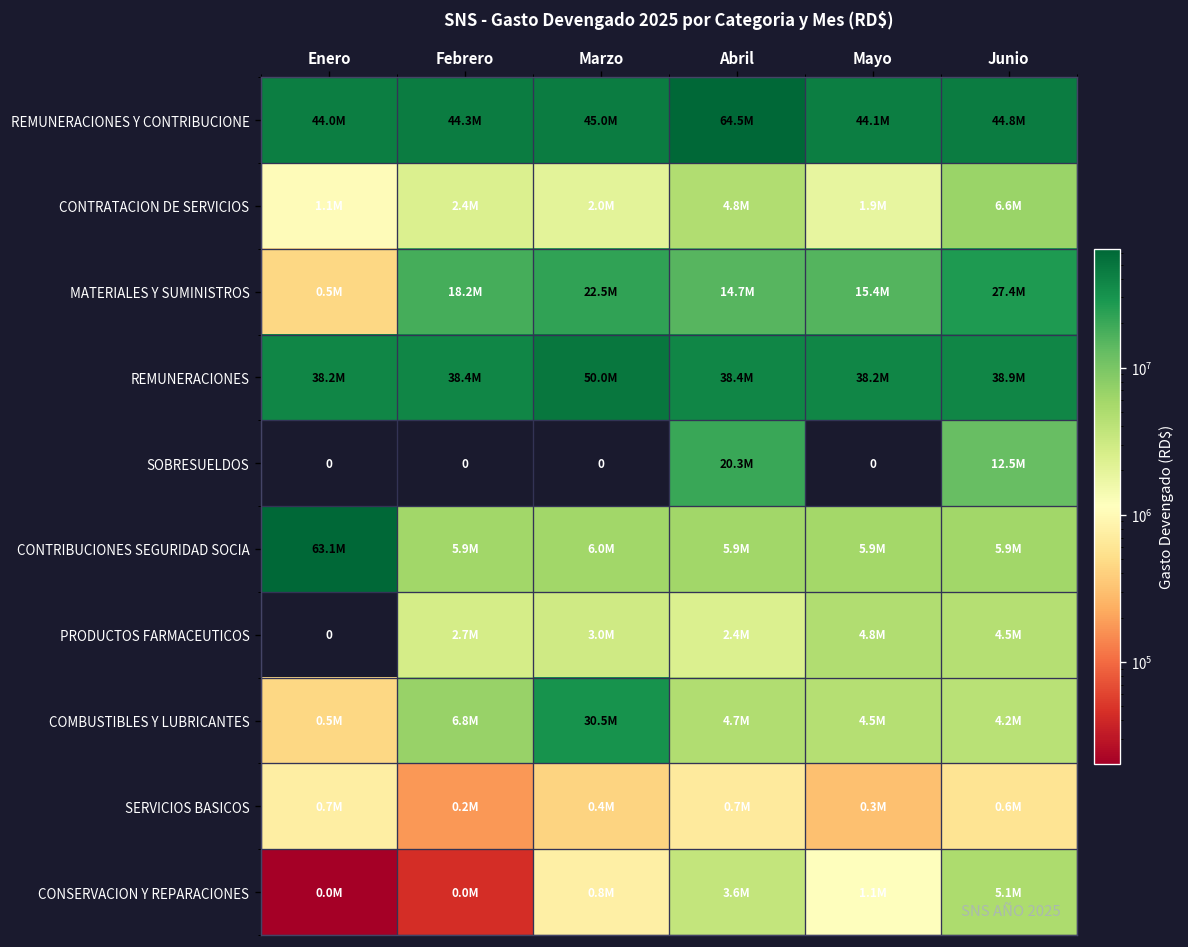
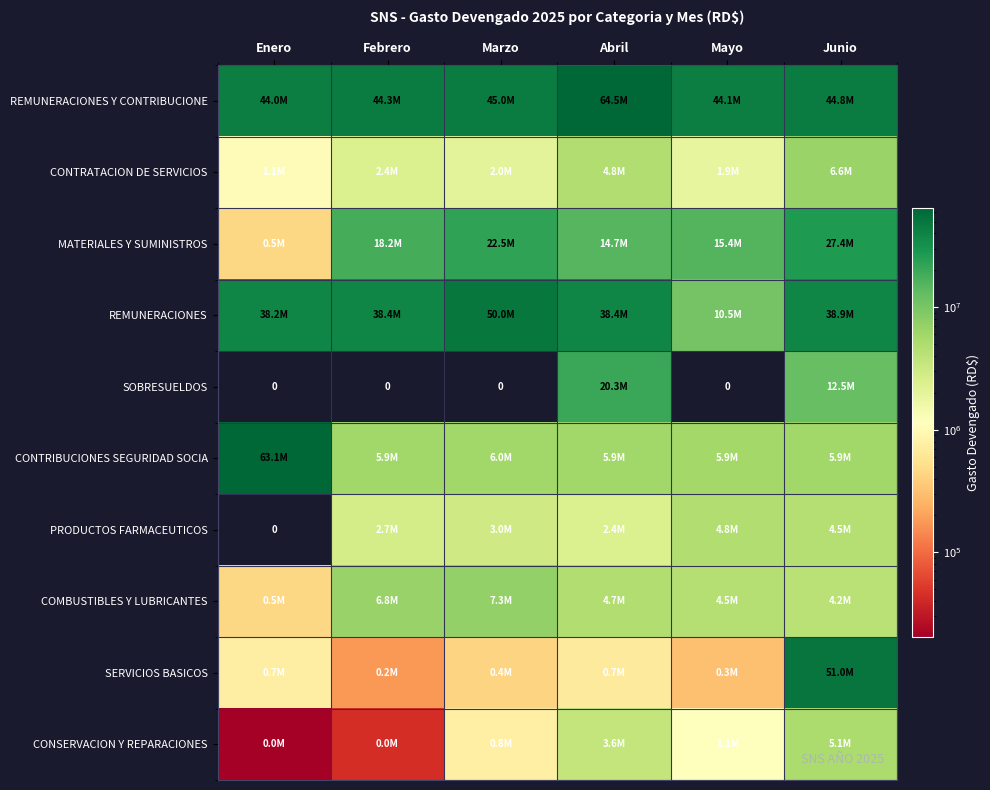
  {
    "REMUNERACIONES Y CONTRIBUCIONE": {
      "Enero": "44.0M",
      "Febrero": "44.3M",
      "Marzo": "45.0M",
      "Abril": "64.5M",
      "Mayo": "44.1M",
      "Junio": "44.8M"
    },
    "CONTRATACION DE SERVICIOS": {
      "Enero": "1.1M",
      "Febrero": "2.4M",
      "Marzo": "2.0M",
      "Abril": "4.8M",
      "Mayo": "1.9M",
      "Junio": "6.6M"
    },
    "MATERIALES Y SUMINISTROS": {
      "Enero": "0.5M",
      "Febrero": "18.2M",
      "Marzo": "22.5M",
      "Abril": "14.7M",
      "Mayo": "15.4M",
      "Junio": "27.4M"
    },
    "REMUNERACIONES": {
      "Enero": "38.2M",
      "Febrero": "38.4M",
      "Marzo": "50.0M",
      "Abril": "38.4M",
-     "Mayo": "38.2M",
+     "Mayo": "10.5M",
      "Junio": "38.9M"
    },
    "SOBRESUELDOS": {
      "Enero": "0",
      "Febrero": "0",
      "Marzo": "0",
      "Abril": "20.3M",
      "Mayo": "0",
      "Junio": "12.5M"
    },
    "CONTRIBUCIONES SEGURIDAD SOCIA": {
      "Enero": "63.1M",
      "Febrero": "5.9M",
      "Marzo": "6.0M",
      "Abril": "5.9M",
      "Mayo": "5.9M",
      "Junio": "5.9M"
    },
    "PRODUCTOS FARMACEUTICOS": {
      "Enero": "0",
      "Febrero": "2.7M",
      "Marzo": "3.0M",
      "Abril": "2.4M",
      "Mayo": "4.8M",
      "Junio": "4.5M"
    },
    "COMBUSTIBLES Y LUBRICANTES": {
      "Enero": "0.5M",
      "Febrero": "6.8M",
-     "Marzo": "30.5M",
+     "Marzo": "7.3M",
      "Abril": "4.7M",
      "Mayo": "4.5M",
      "Junio": "4.2M"
    },
    "SERVICIOS BASICOS": {
      "Enero": "0.7M",
      "Febrero": "0.2M",
      "Marzo": "0.4M",
      "Abril": "0.7M",
      "Mayo": "0.3M",
-     "Junio": "0.6M"
+     "Junio": "51.0M"
    },
    "CONSERVACION Y REPARACIONES": {
      "Enero": "0.0M",
      "Febrero": "0.0M",
      "Marzo": "0.8M",
      "Abril": "3.6M",
      "Mayo": "1.1M"
    }
  }
